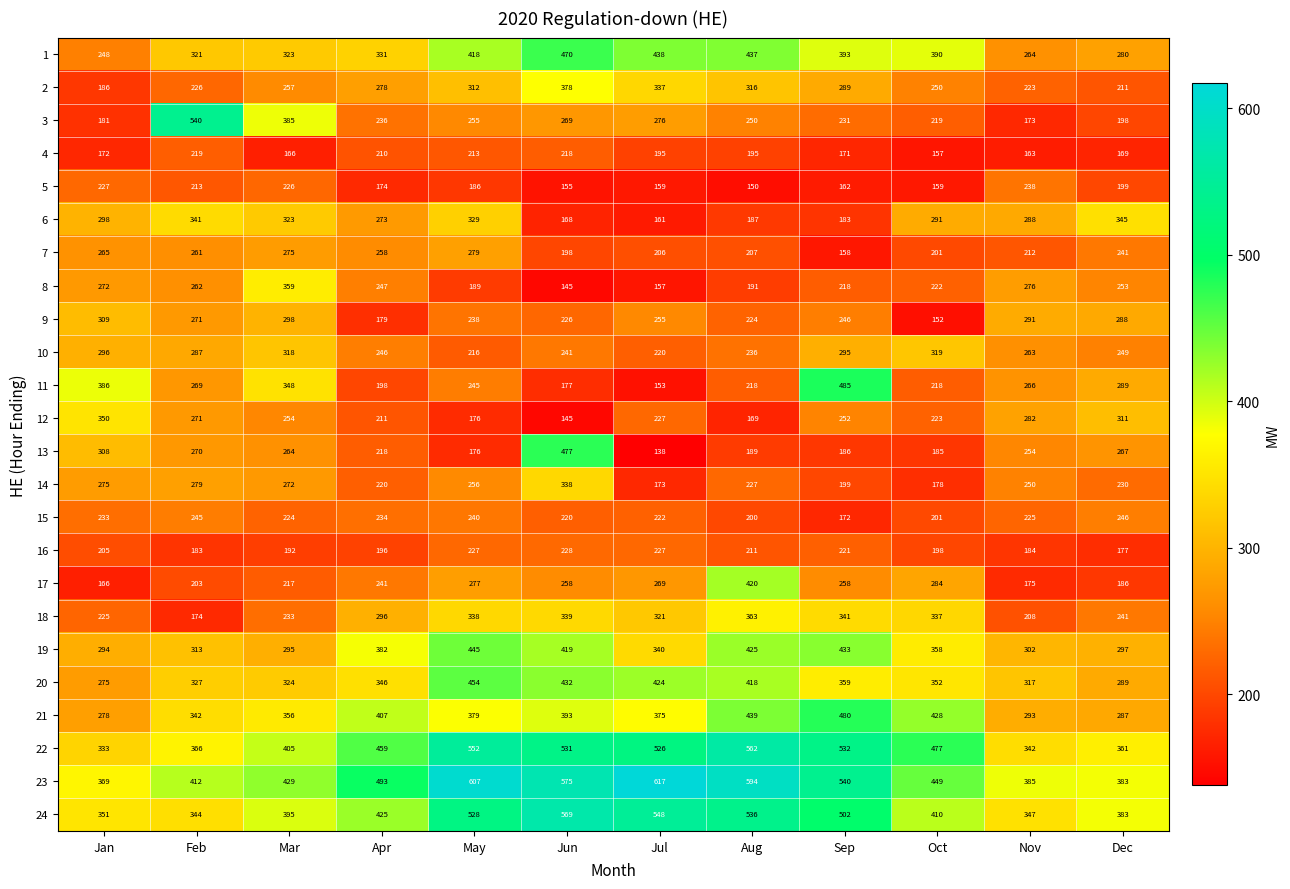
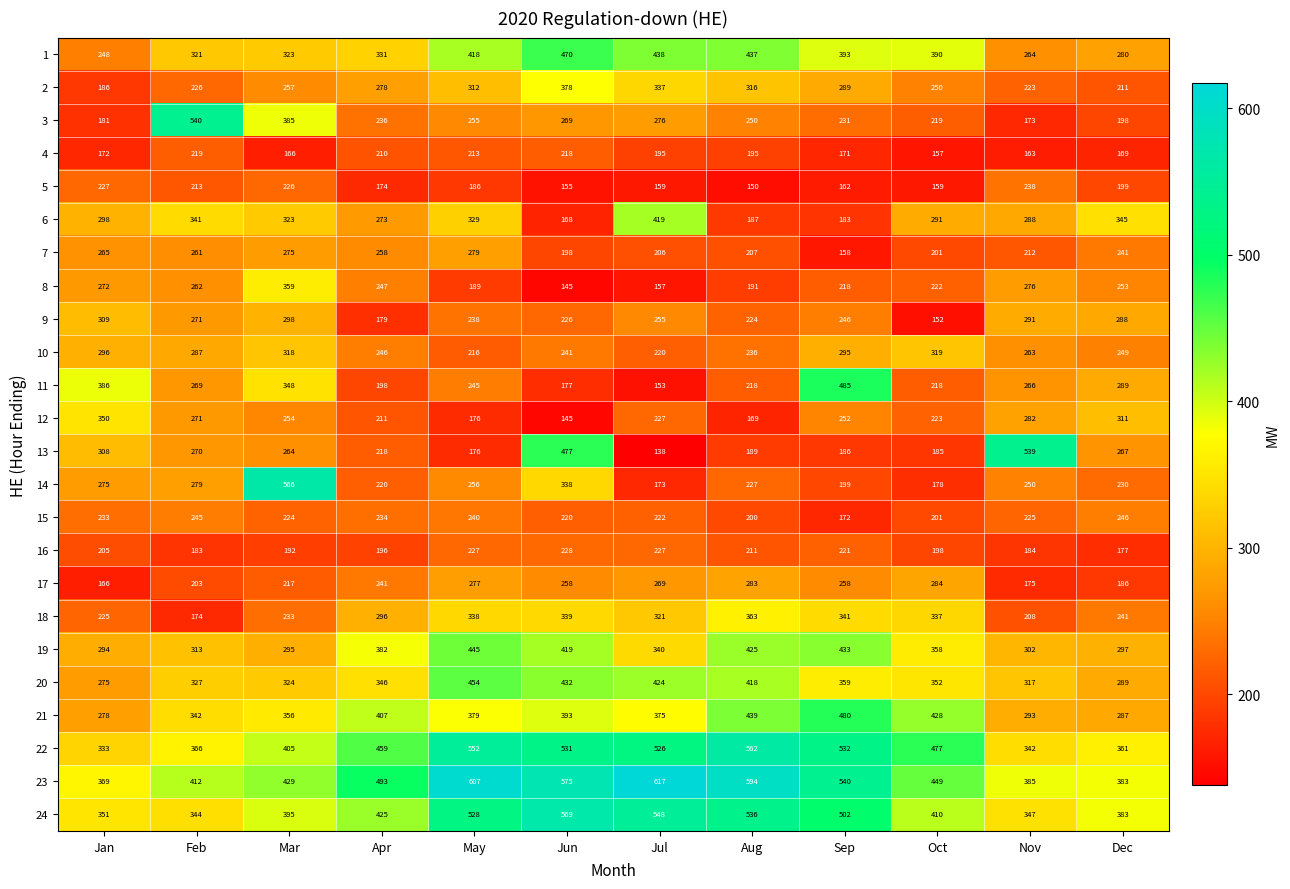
  {
    "6": {
      "Jan": 298,
      "Feb": 341,
      "Mar": 323,
      "Apr": 273,
      "May": 329,
      "Jun": 168,
-     "Jul": 161,
+     "Jul": 419,
      "Aug": 187,
      "Sep": 183,
      "Oct": 291,
      "Nov": 288,
      "Dec": 345
    },
    "13": {
      "Jan": 308,
      "Feb": 270,
      "Mar": 264,
      "Apr": 218,
      "May": 176,
      "Jun": 477,
      "Jul": 138,
      "Aug": 189,
      "Sep": 186,
      "Oct": 185,
-     "Nov": 254,
+     "Nov": 539,
      "Dec": 267
    },
    "14": {
      "Jan": 275,
      "Feb": 279,
-     "Mar": 272,
+     "Mar": 566,
      "Apr": 220,
      "May": 256,
      "Jun": 338,
      "Jul": 173,
      "Aug": 227,
      "Sep": 199,
      "Oct": 178,
      "Nov": 250,
      "Dec": 230
    },
    "17": {
      "Jan": 166,
      "Feb": 203,
      "Mar": 217,
      "Apr": 241,
      "May": 277,
      "Jun": 258,
      "Jul": 269,
-     "Aug": 420,
+     "Aug": 283,
      "Sep": 258,
      "Oct": 284,
      "Nov": 175,
      "Dec": 186
    }
  }
